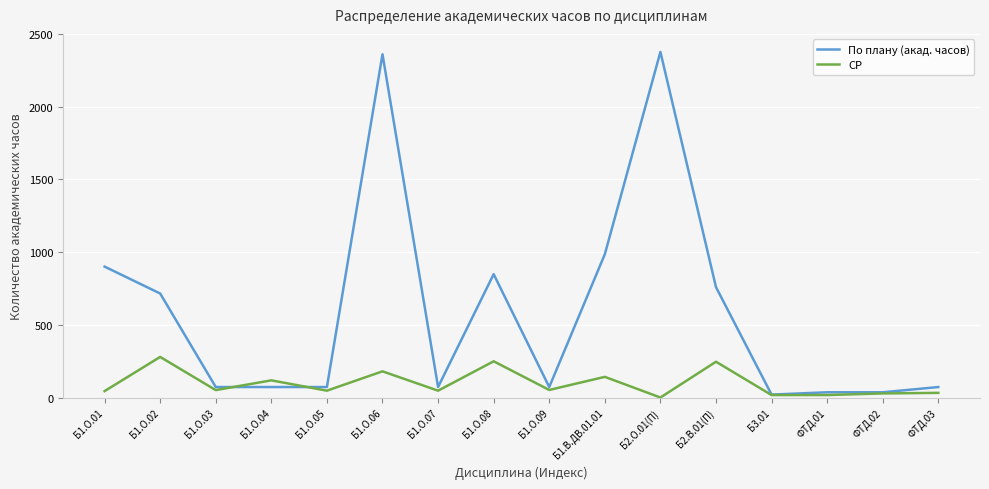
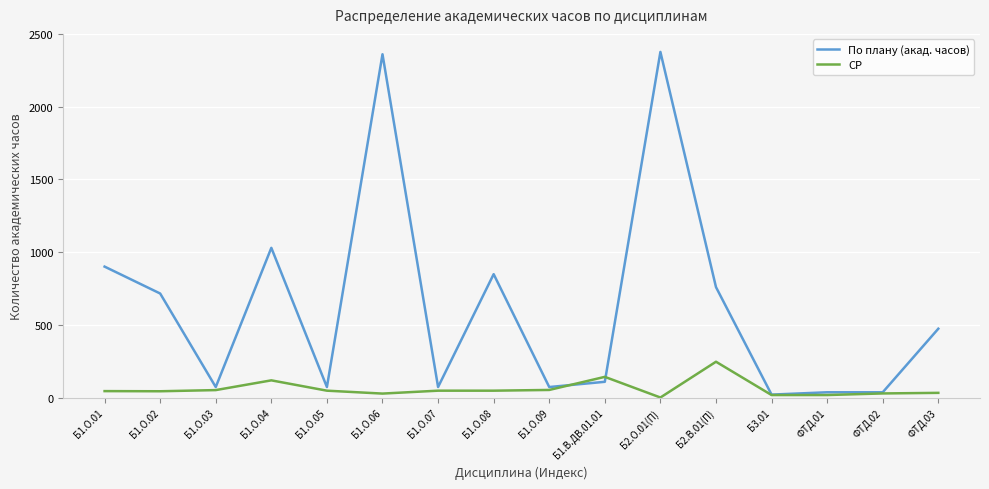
  {
    "По плану (акад. часов)": {
      "Б1.О.01": 900,
      "Б1.О.02": 720,
      "Б1.О.03": 70,
-     "Б1.О.04": 70,
+     "Б1.О.04": 1030,
      "Б1.О.05": 70,
      "Б1.О.06": 2360,
      "Б1.О.07": 70,
      "Б1.О.08": 850,
      "Б1.О.09": 70,
-     "Б1.В.ДВ.01.01": 990,
+     "Б1.В.ДВ.01.01": 110,
      "Б2.О.01(П)": 2380,
      "Б2.В.01(П)": 760,
      "ФТД.01": 40,
-     "ФТД.03": 70
+     "ФТД.03": 470
    },
    "СР": {
      "Б1.О.01": 40,
-     "Б1.О.02": 280,
+     "Б1.О.02": 40,
      "Б1.О.03": 50,
      "Б1.О.04": 120,
      "Б1.О.05": 50,
-     "Б1.О.06": 180,
+     "Б1.О.06": 30,
      "Б1.О.07": 50,
-     "Б1.О.08": 250,
+     "Б1.О.08": 50,
      "Б1.О.09": 50,
      "Б1.В.ДВ.01.01": 140,
      "Б2.О.01(П)": 0,
      "Б2.В.01(П)": 250,
      "ФТД.01": 20,
      "ФТД.03": 30
    }
  }
